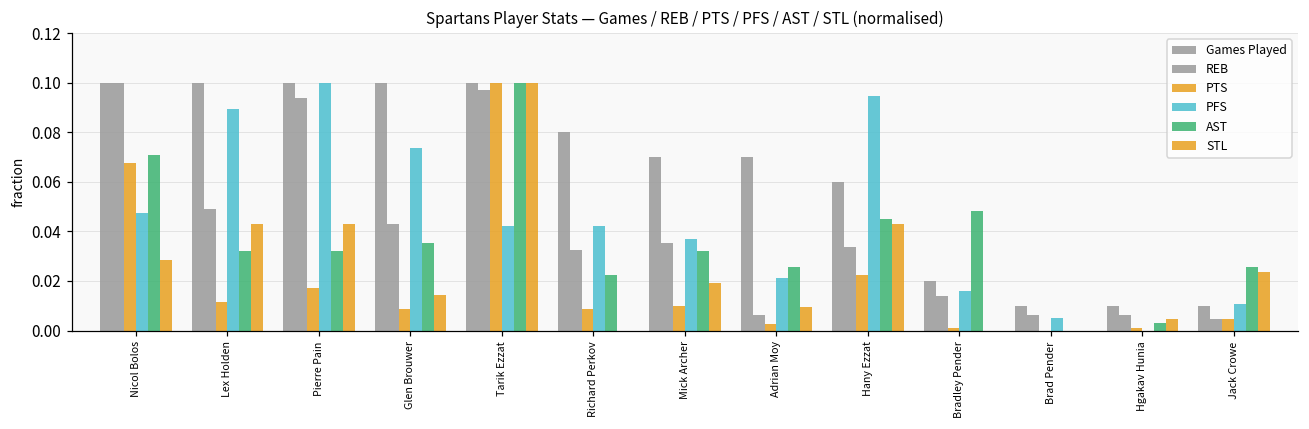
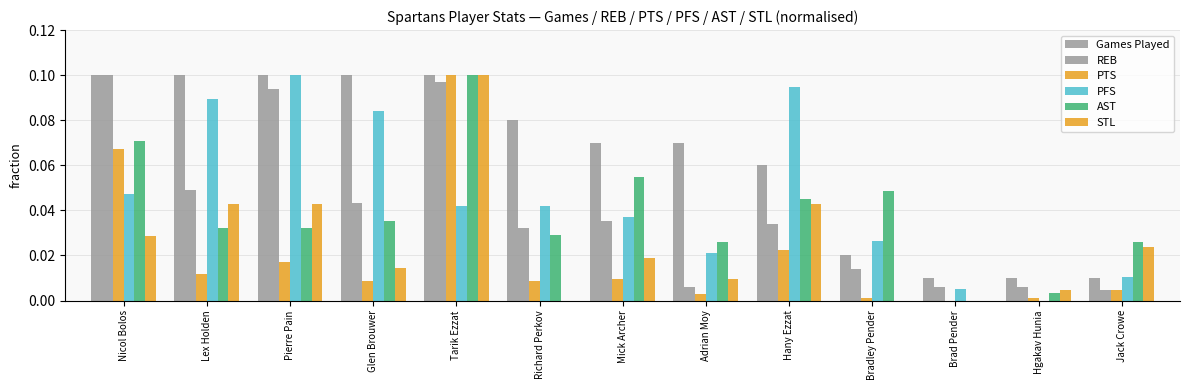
  {
    "PFS": {
      "Nicol Bolos": 0.047,
      "Lex Holden": 0.089,
      "Pierre Pain": 0.100,
-     "Glen Brouwer": 0.074,
+     "Glen Brouwer": 0.084,
      "Tarik Ezzat": 0.042,
      "Richard Perkov": 0.042,
      "Mick Archer": 0.037,
      "Adrian Moy": 0.021,
      "Hany Ezzat": 0.095,
-     "Bradley Pender": 0.016,
+     "Bradley Pender": 0.026,
      "Brad Pender": 0.005,
      "Hgakav Hunia": 0.000,
      "Jack Crowe": 0.011
    },
    "AST": {
      "Nicol Bolos": 0.071,
      "Lex Holden": 0.032,
      "Pierre Pain": 0.032,
      "Glen Brouwer": 0.035,
      "Tarik Ezzat": 0.100,
-     "Richard Perkov": 0.023,
-     "Mick Archer": 0.032,
+     "Richard Perkov": 0.029,
+     "Mick Archer": 0.055,
      "Adrian Moy": 0.026,
      "Hany Ezzat": 0.045,
      "Bradley Pender": 0.048,
      "Brad Pender": 0.000,
      "Hgakav Hunia": 0.003,
      "Jack Crowe": 0.026
    }
  }
